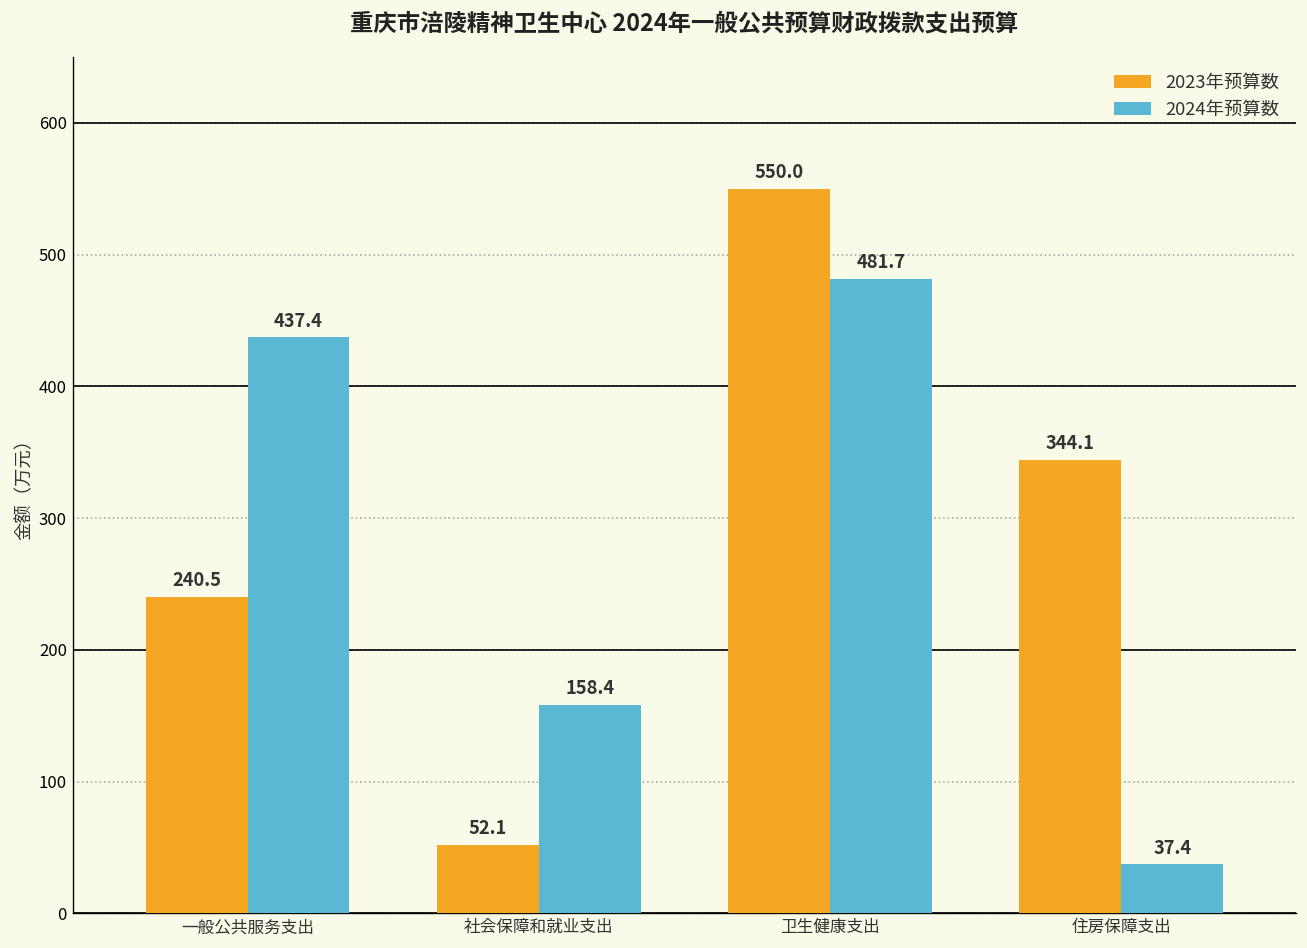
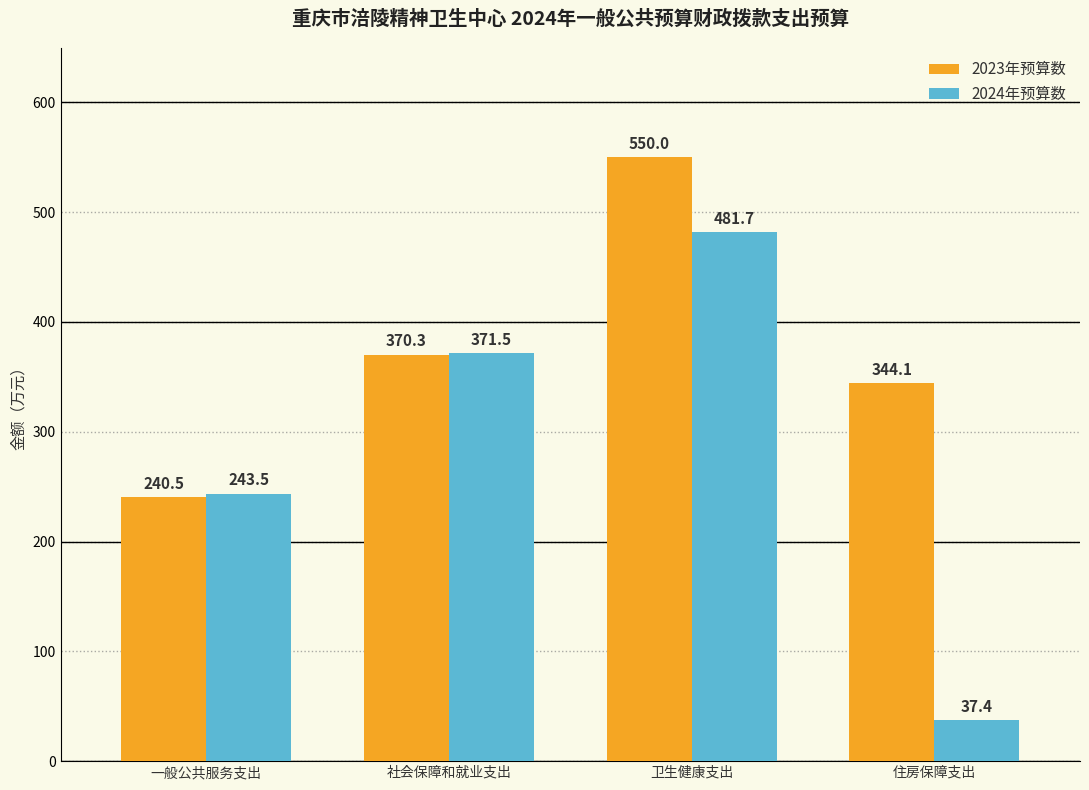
  {
    "2023年预算数": {
      "一般公共服务支出": 240.5,
-     "社会保障和就业支出": 52.1,
+     "社会保障和就业支出": 370.3,
      "卫生健康支出": 550.0,
      "住房保障支出": 344.1
    },
    "2024年预算数": {
-     "一般公共服务支出": 437.4,
-     "社会保障和就业支出": 158.4,
+     "一般公共服务支出": 243.5,
+     "社会保障和就业支出": 371.5,
      "卫生健康支出": 481.7,
      "住房保障支出": 37.4
    }
  }
